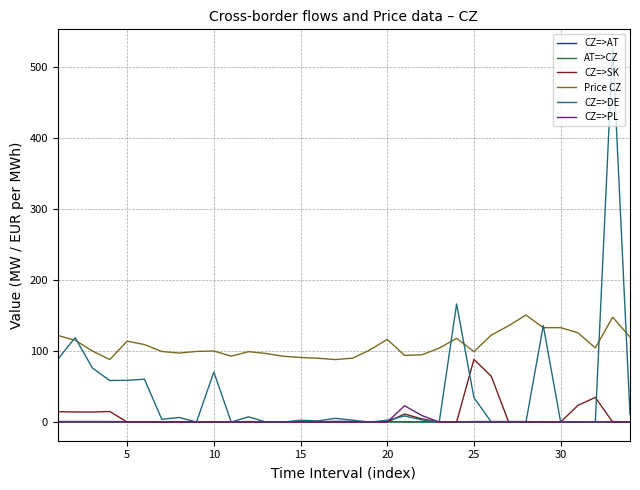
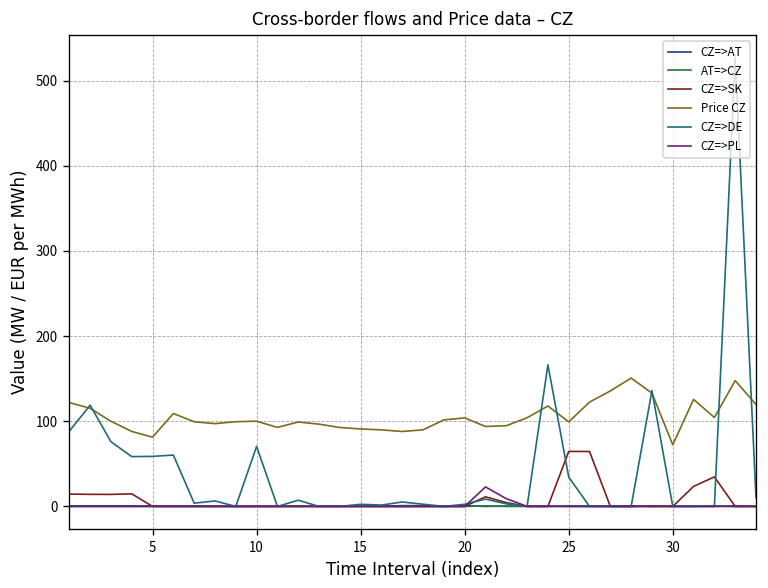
  {
    "CZ=>SK": {
-     "25": 90
+     "25": 60
    },
    "Price CZ": {
-     "5": 110,
+     "5": 80,
      "10": 100,
      "15": 90,
-     "20": 120,
+     "20": 100,
      "25": 100,
-     "30": 130
+     "30": 70
    }
  }
